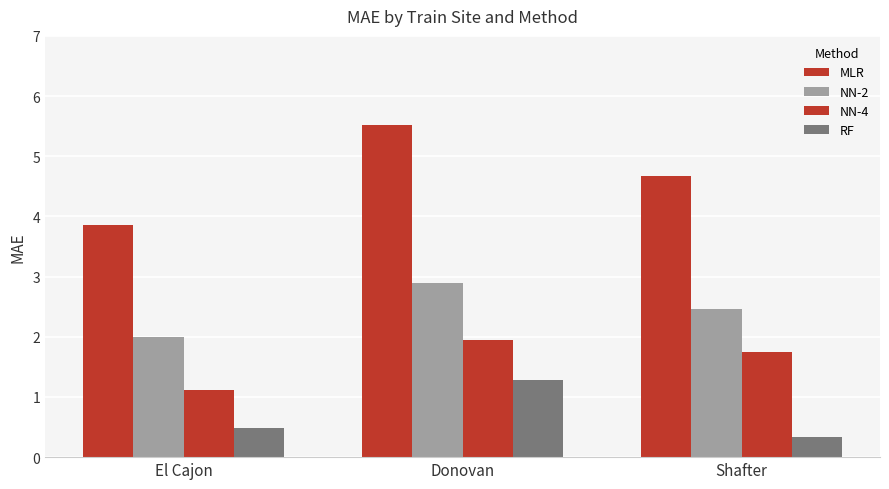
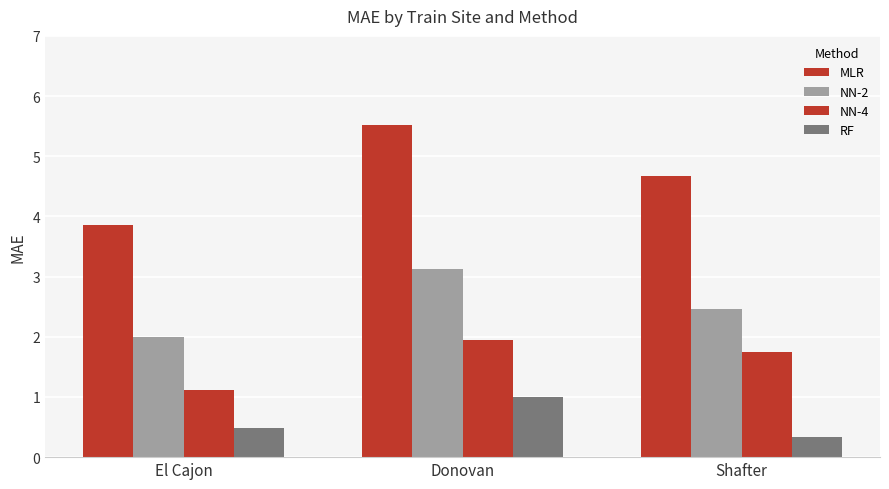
  {
    "NN-2": {
      "El Cajon": 2.0,
-     "Donovan": 2.9,
+     "Donovan": 3.1,
      "Shafter": 2.5
    },
    "RF": {
      "El Cajon": 0.5,
-     "Donovan": 1.3,
+     "Donovan": 1.0,
      "Shafter": 0.3
    }
  }
